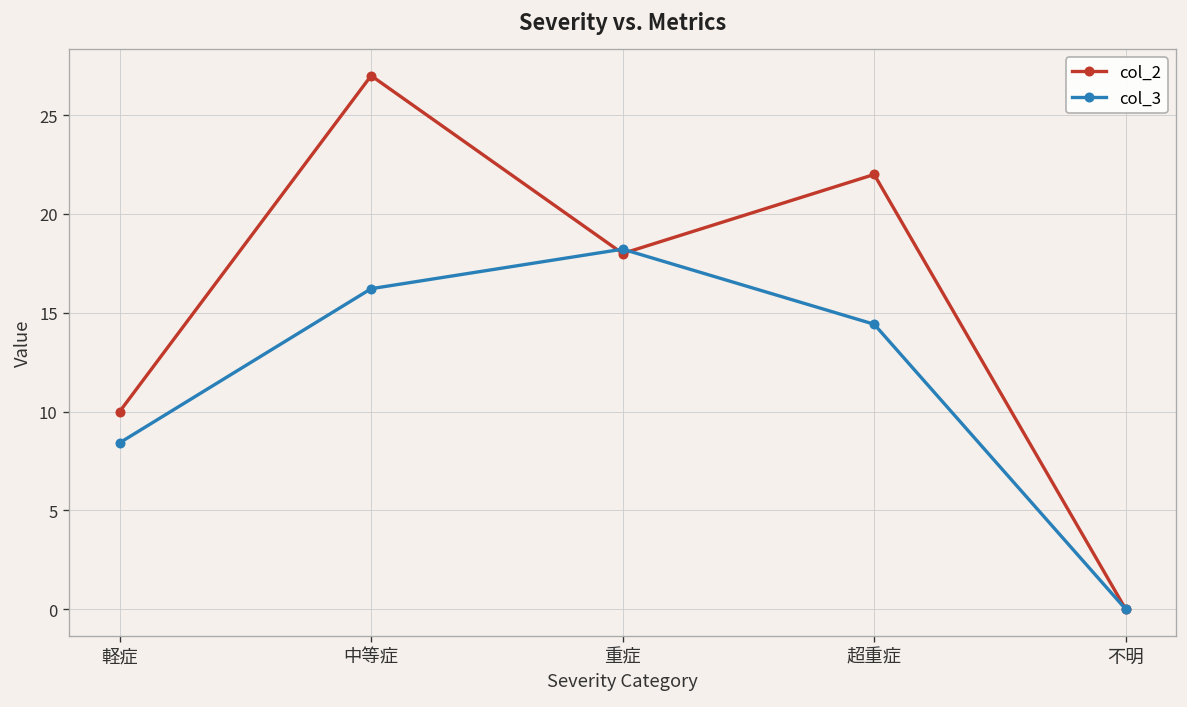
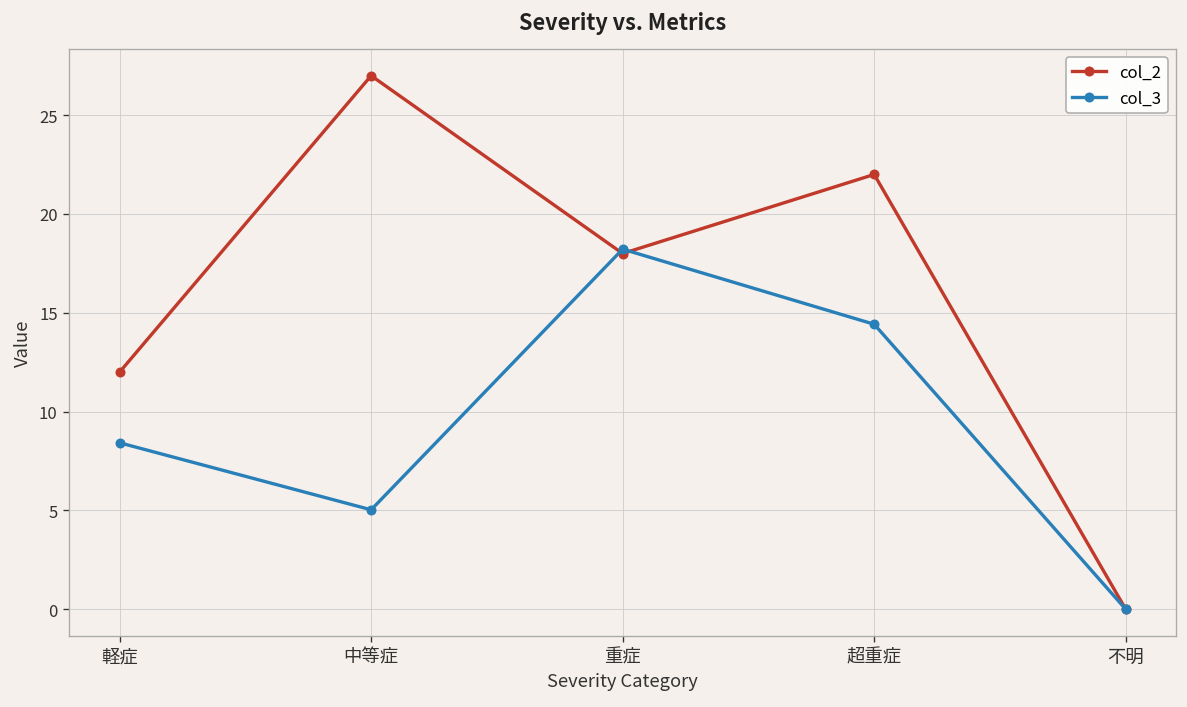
  {
    "col_2": {
-     "軽症": 10,
+     "軽症": 12,
      "中等症": 27,
      "重症": 18,
      "超重症": 22
    },
    "col_3": {
      "軽症": 8.4,
-     "中等症": 16.2,
+     "中等症": 5.0,
      "重症": 18.2,
      "超重症": 14.4
    }
  }
